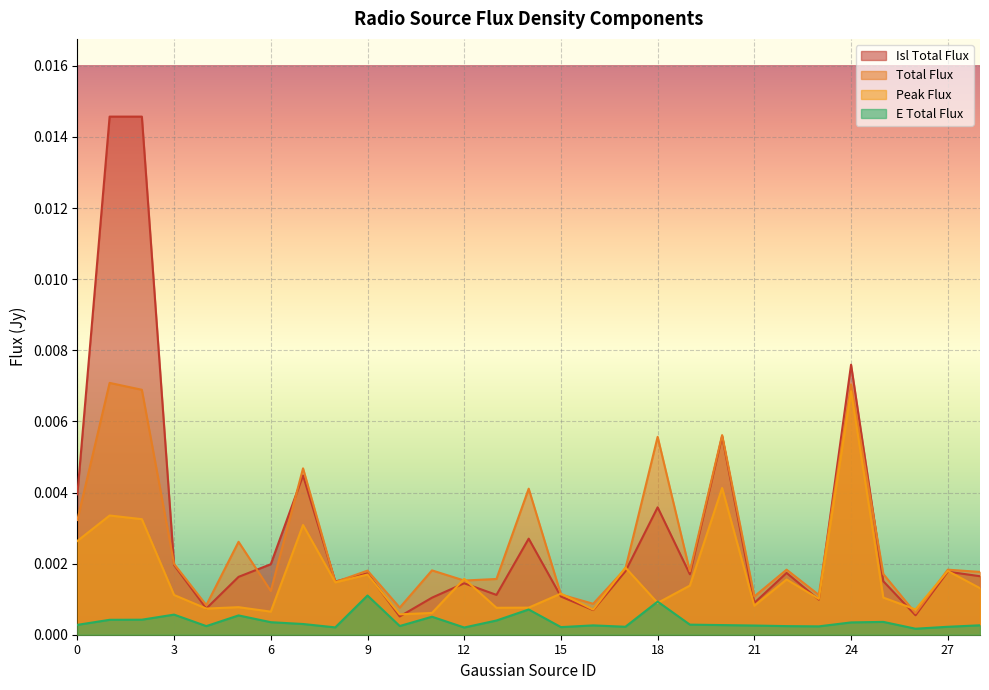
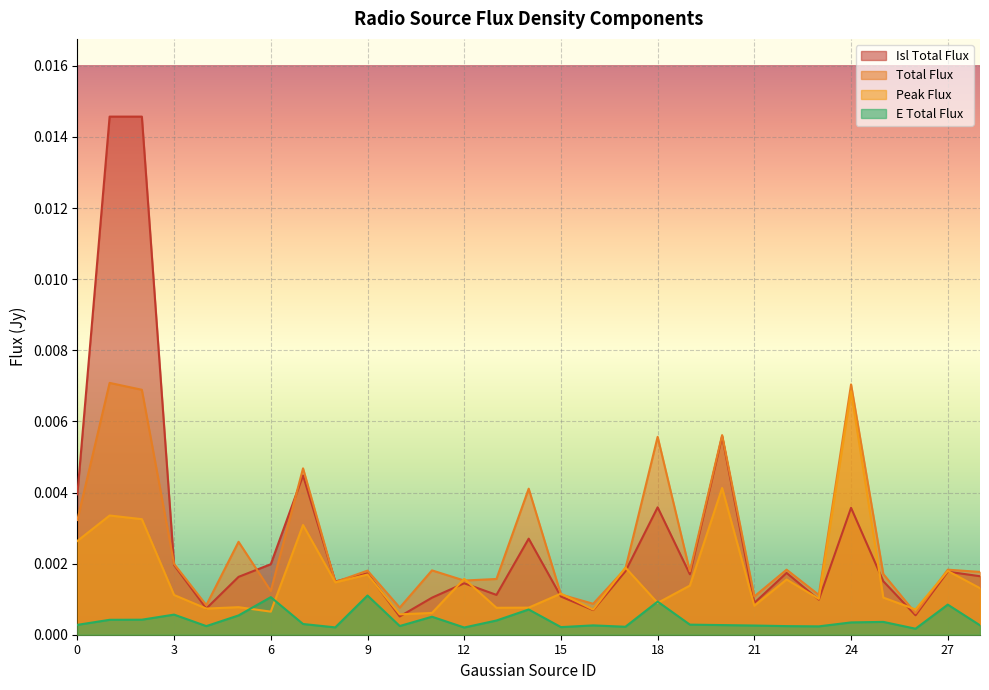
  {
    "Isl Total Flux": {
      "0": 0.0039,
      "6": 0.0020,
      "12": 0.0014,
      "18": 0.0036,
      "21": 0.0009,
-     "24": 0.0076
+     "24": 0.0036
    },
    "E Total Flux": {
      "0": 0.0003,
      "3": 0.0006,
-     "6": 0.0004,
+     "6": 0.0011,
      "9": 0.0011,
      "12": 0.0002,
      "15": 0.0002,
      "21": 0.0003,
      "24": 0.0003,
-     "27": 0.0002
+     "27": 0.0008
    }
  }
